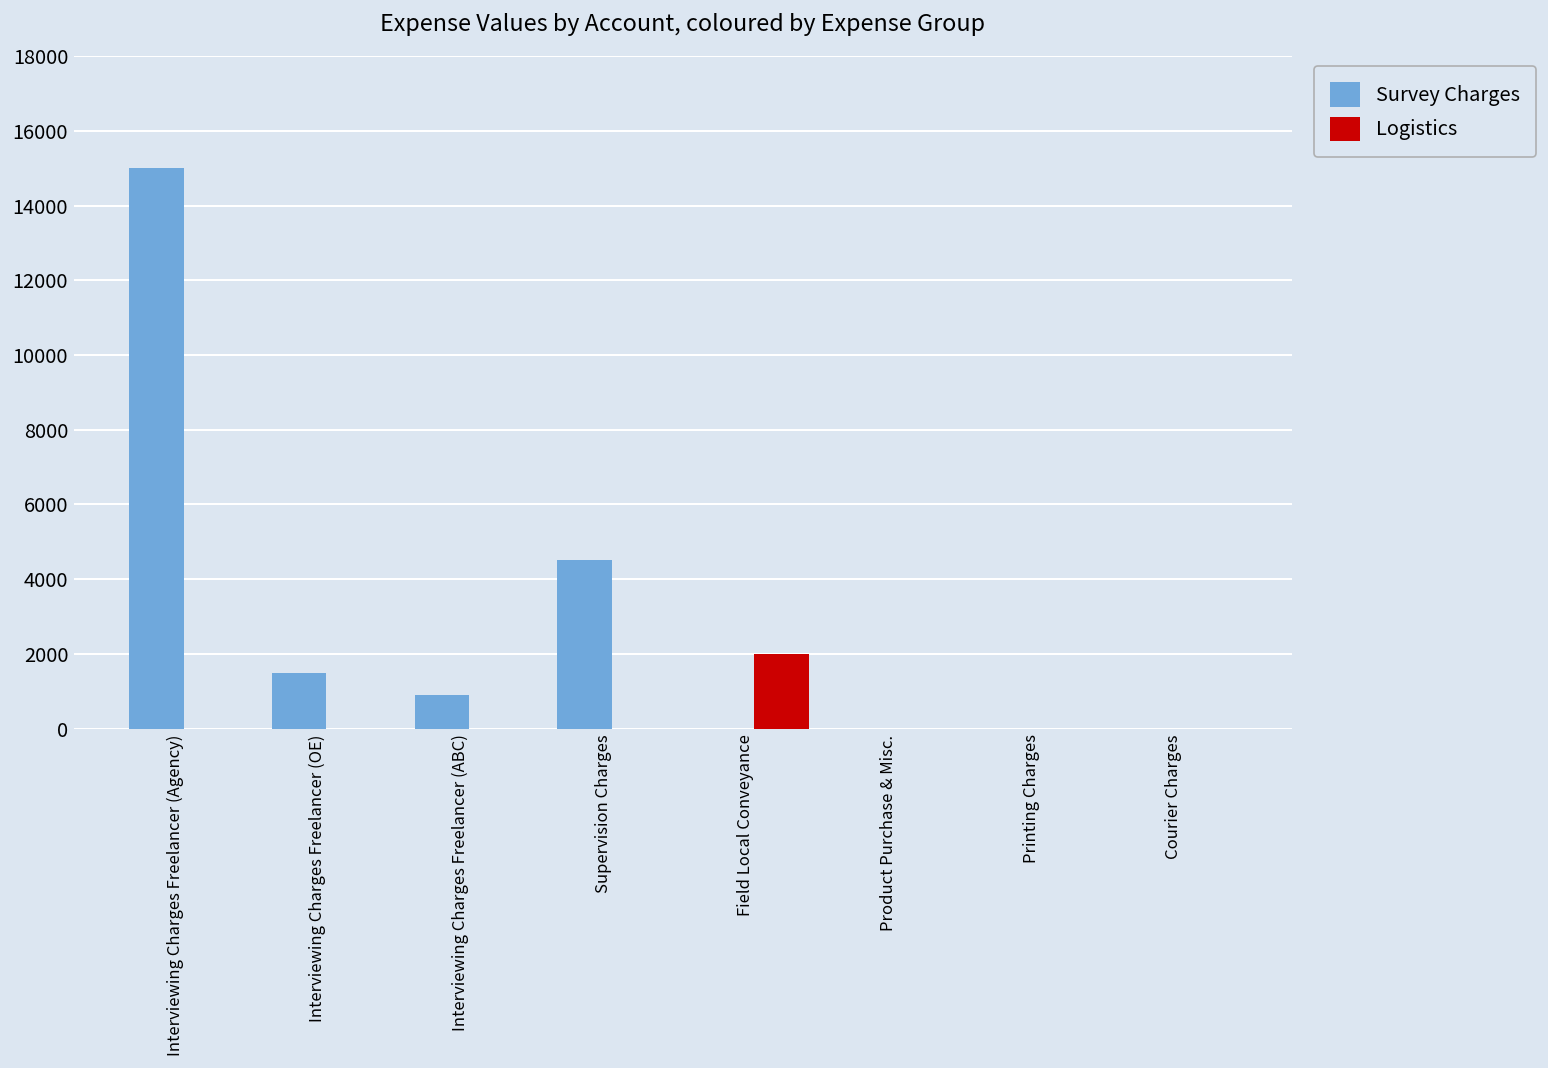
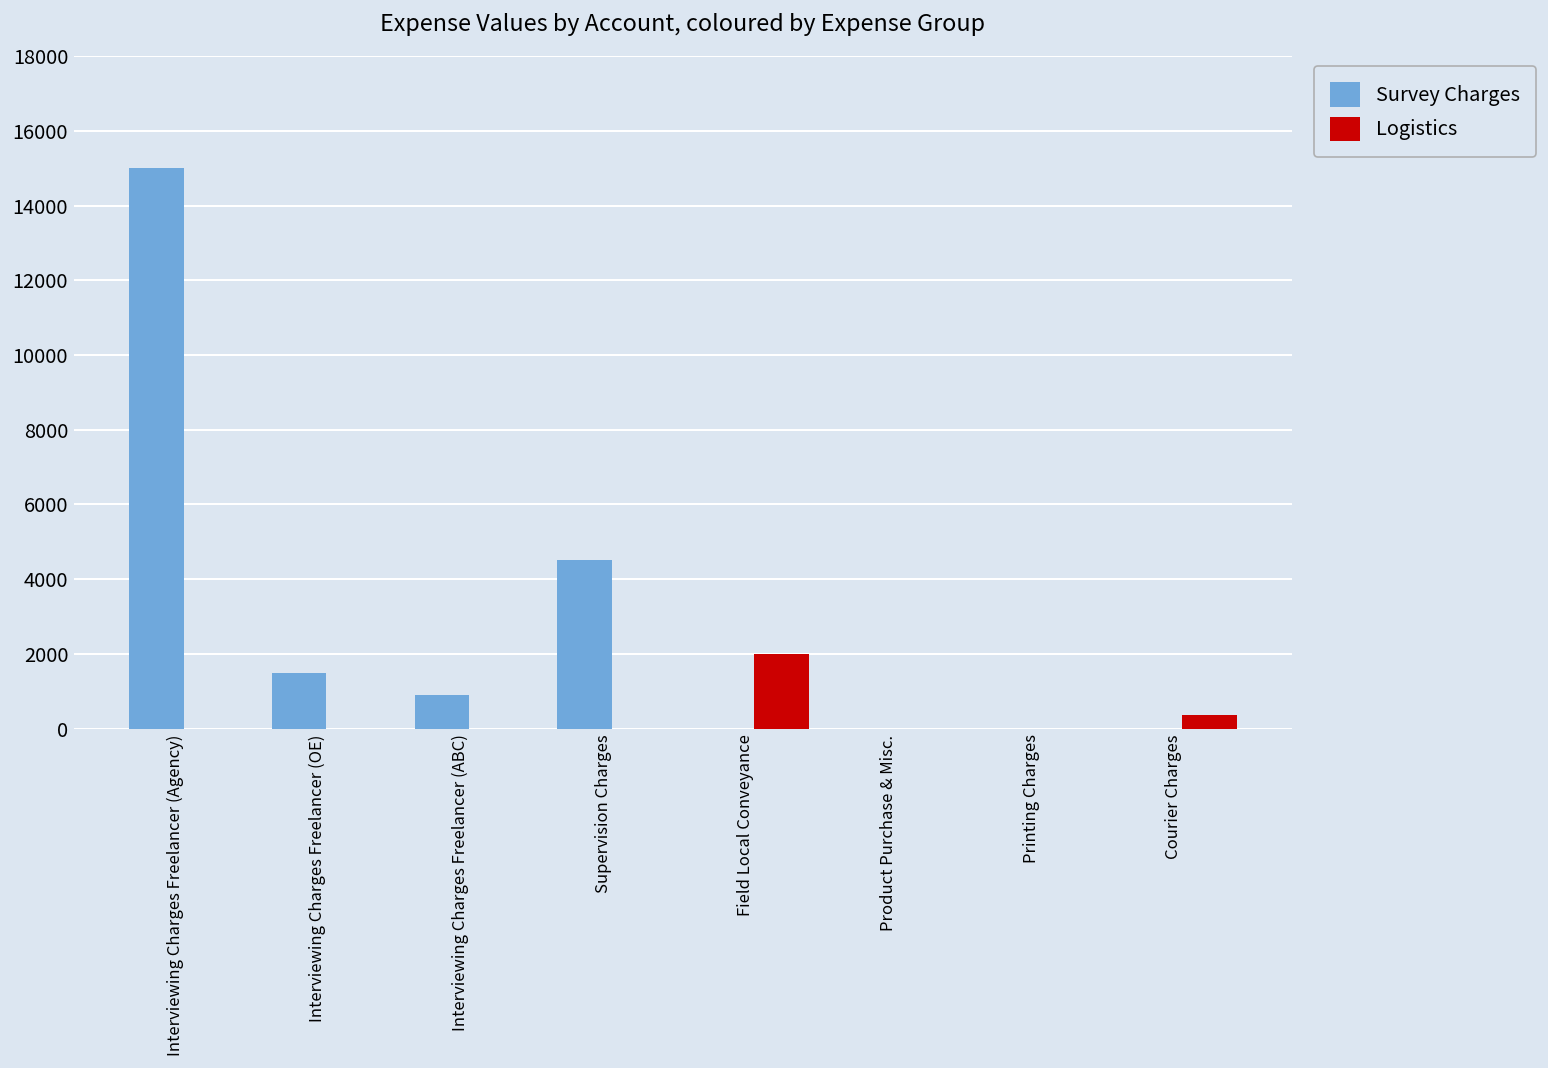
  {
    "Survey Charges": {
      "Interviewing Charges Freelancer (Agency)": 15000,
      "Interviewing Charges Freelancer (OE)": 1500,
      "Interviewing Charges Freelancer (ABC)": 900,
      "Supervision Charges": 4500,
      "Field Local Conveyance": 0,
      "Product Purchase & Misc.": 0,
      "Printing Charges": 0,
      "Courier Charges": 0
    },
    "Logistics": {
      "Interviewing Charges Freelancer (Agency)": 0,
      "Interviewing Charges Freelancer (OE)": 0,
      "Interviewing Charges Freelancer (ABC)": 0,
      "Supervision Charges": 0,
      "Field Local Conveyance": 2000,
      "Product Purchase & Misc.": 0,
      "Printing Charges": 0,
-     "Courier Charges": 0
+     "Courier Charges": 400
    }
  }
